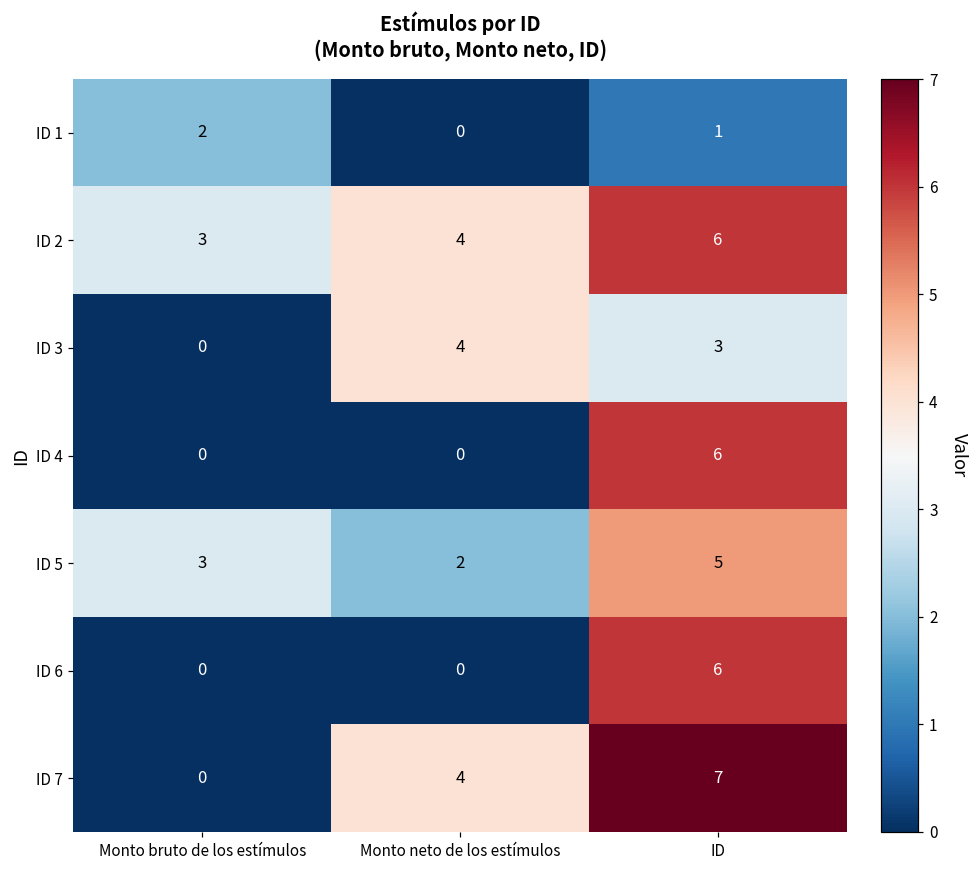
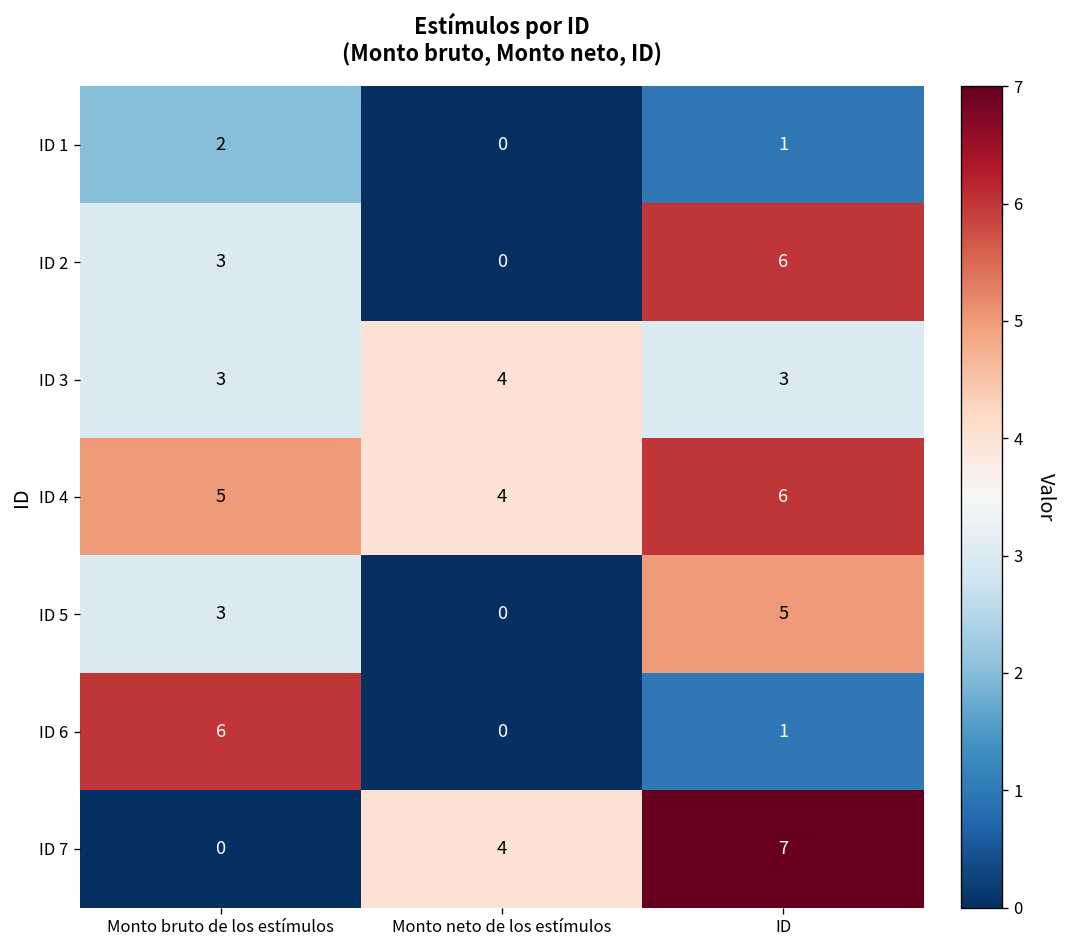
  {
    "ID 1": {
      "Monto bruto de los estímulos": 2,
      "Monto neto de los estímulos": 0,
      "ID": 1
    },
    "ID 2": {
      "Monto bruto de los estímulos": 3,
-     "Monto neto de los estímulos": 4,
+     "Monto neto de los estímulos": 0,
      "ID": 6
    },
    "ID 3": {
-     "Monto bruto de los estímulos": 0,
+     "Monto bruto de los estímulos": 3,
      "Monto neto de los estímulos": 4,
      "ID": 3
    },
    "ID 4": {
-     "Monto bruto de los estímulos": 0,
-     "Monto neto de los estímulos": 0,
+     "Monto bruto de los estímulos": 5,
+     "Monto neto de los estímulos": 4,
      "ID": 6
    },
    "ID 5": {
      "Monto bruto de los estímulos": 3,
-     "Monto neto de los estímulos": 2,
+     "Monto neto de los estímulos": 0,
      "ID": 5
    },
    "ID 6": {
-     "Monto bruto de los estímulos": 0,
+     "Monto bruto de los estímulos": 6,
      "Monto neto de los estímulos": 0,
-     "ID": 6
+     "ID": 1
    },
    "ID 7": {
      "Monto bruto de los estímulos": 0,
      "Monto neto de los estímulos": 4,
      "ID": 7
    }
  }
